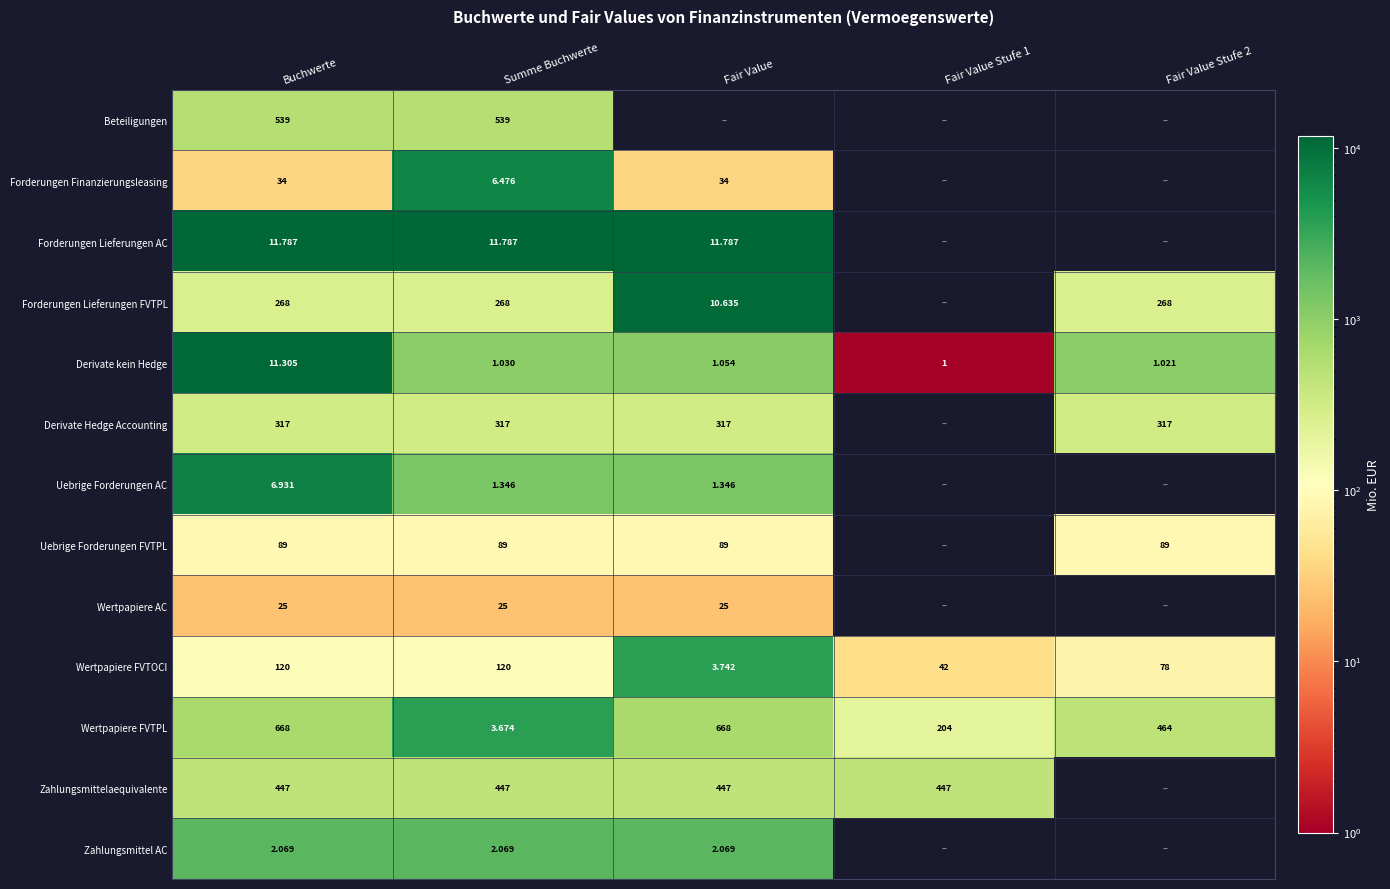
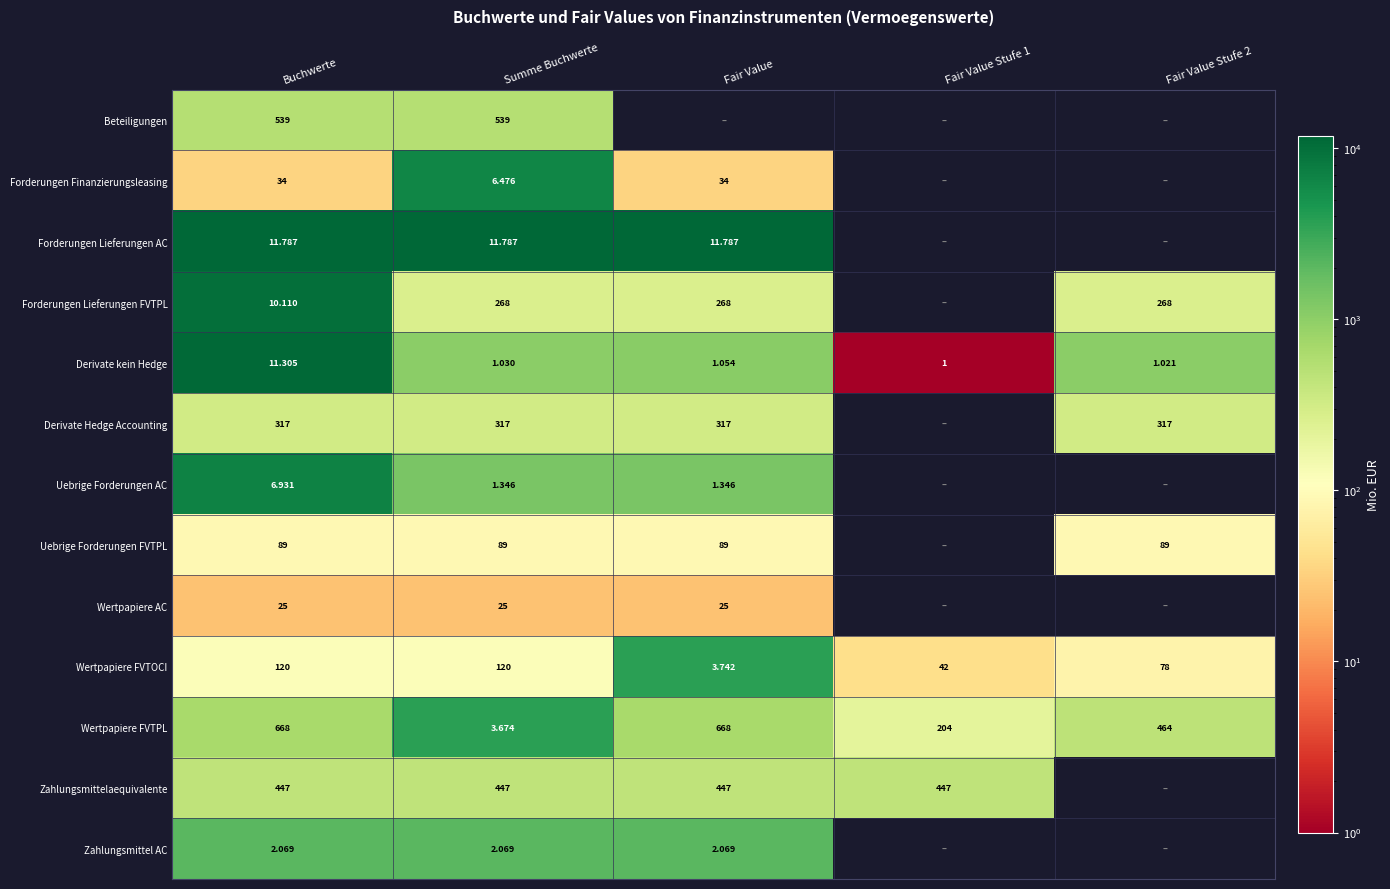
  {
    "Beteiligungen": {
      "Buchwerte": 539,
      "Summe Buchwerte": 539
    },
    "Forderungen Finanzierungsleasing": {
      "Buchwerte": 34,
      "Summe Buchwerte": 6.476,
      "Fair Value": 34
    },
    "Forderungen Lieferungen AC": {
      "Buchwerte": 11.787,
      "Summe Buchwerte": 11.787,
      "Fair Value": 11.787
    },
    "Forderungen Lieferungen FVTPL": {
-     "Buchwerte": 268,
+     "Buchwerte": 10.110,
      "Summe Buchwerte": 268,
-     "Fair Value": 10.635,
+     "Fair Value": 268,
      "Fair Value Stufe 2": 268
    },
    "Derivate kein Hedge": {
      "Buchwerte": 11.305,
      "Summe Buchwerte": 1.030,
      "Fair Value": 1.054,
      "Fair Value Stufe 1": 1,
      "Fair Value Stufe 2": 1.021
    },
    "Derivate Hedge Accounting": {
      "Buchwerte": 317,
      "Summe Buchwerte": 317,
      "Fair Value": 317,
      "Fair Value Stufe 2": 317
    },
    "Uebrige Forderungen AC": {
      "Buchwerte": 6.931,
      "Summe Buchwerte": 1.346,
      "Fair Value": 1.346
    },
    "Uebrige Forderungen FVTPL": {
      "Buchwerte": 89,
      "Summe Buchwerte": 89,
      "Fair Value": 89,
      "Fair Value Stufe 2": 89
    },
    "Wertpapiere AC": {
      "Buchwerte": 25,
      "Summe Buchwerte": 25,
      "Fair Value": 25
    },
    "Wertpapiere FVTOCI": {
      "Buchwerte": 120,
      "Summe Buchwerte": 120,
      "Fair Value": 3.742,
      "Fair Value Stufe 1": 42,
      "Fair Value Stufe 2": 78
    },
    "Wertpapiere FVTPL": {
      "Buchwerte": 668,
      "Summe Buchwerte": 3.674,
      "Fair Value": 668,
      "Fair Value Stufe 1": 204,
      "Fair Value Stufe 2": 464
    },
    "Zahlungsmittelaequivalente": {
      "Buchwerte": 447,
      "Summe Buchwerte": 447,
      "Fair Value": 447,
      "Fair Value Stufe 1": 447
    },
    "Zahlungsmittel AC": {
      "Buchwerte": 2.069,
      "Summe Buchwerte": 2.069,
      "Fair Value": 2.069
    }
  }
